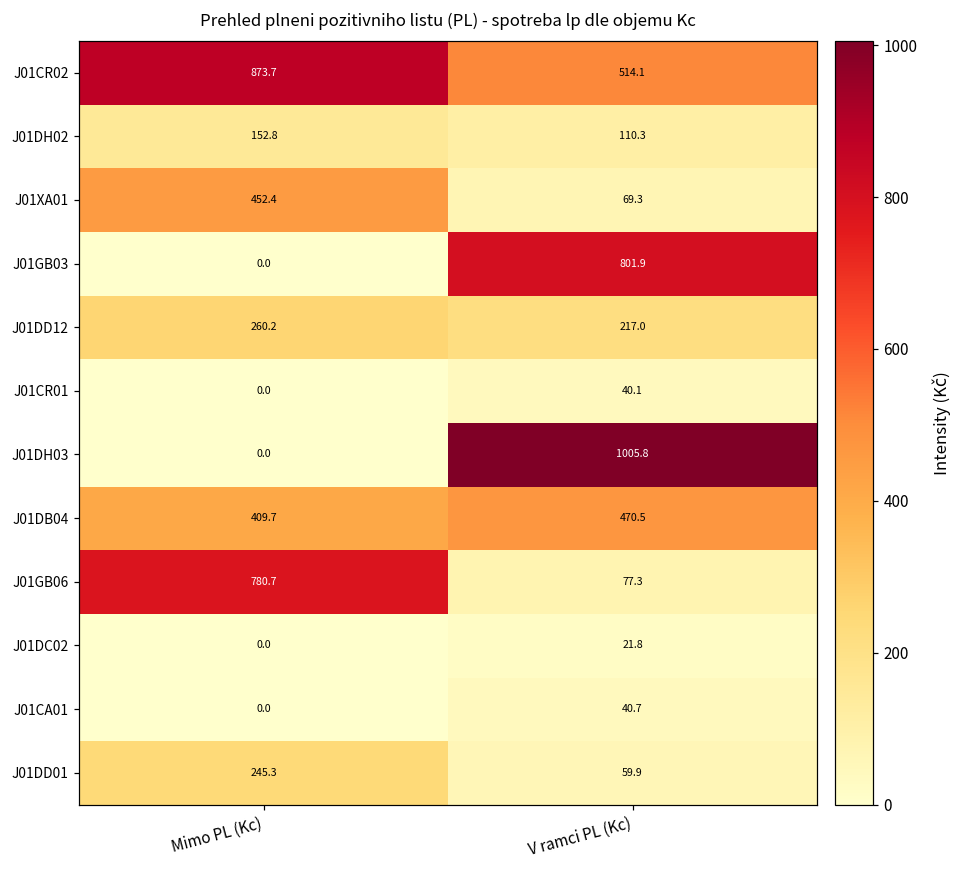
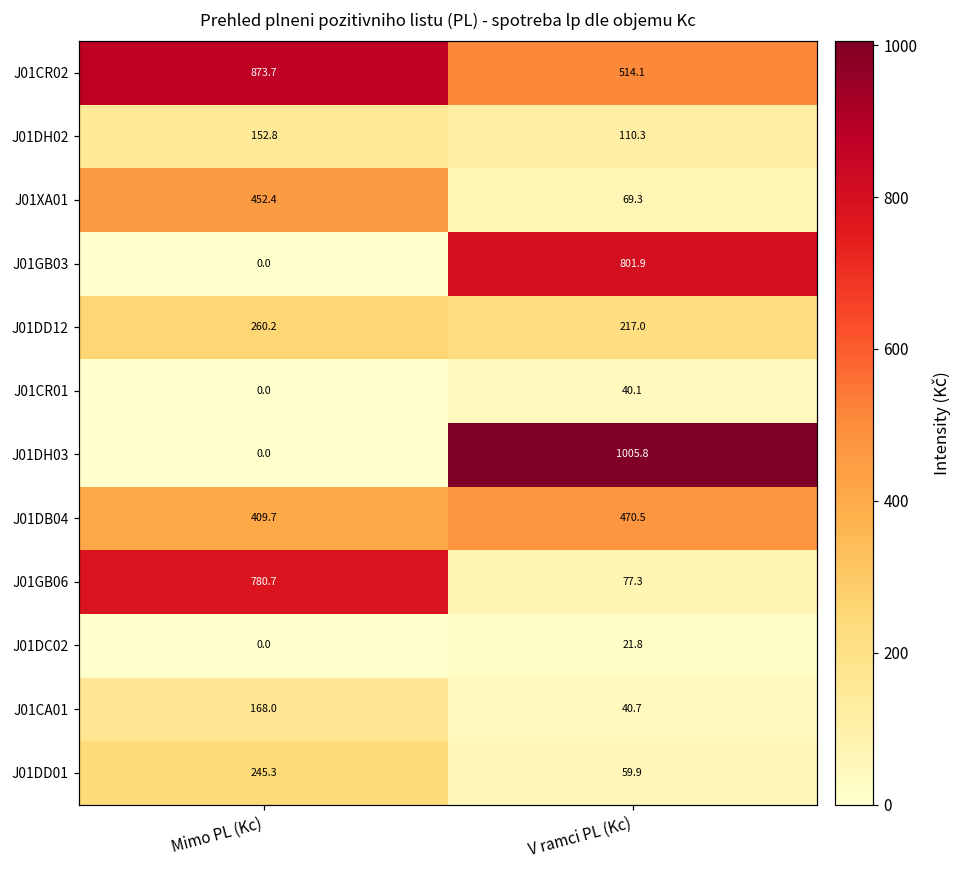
  {
    "J01CR02": {
      "Mimo PL (Kc)": 873.7,
      "V ramci PL (Kc)": 514.1
    },
    "J01DH02": {
      "Mimo PL (Kc)": 152.8,
      "V ramci PL (Kc)": 110.3
    },
    "J01XA01": {
      "Mimo PL (Kc)": 452.4,
      "V ramci PL (Kc)": 69.3
    },
    "J01GB03": {
      "Mimo PL (Kc)": 0.0,
      "V ramci PL (Kc)": 801.9
    },
    "J01DD12": {
      "Mimo PL (Kc)": 260.2,
      "V ramci PL (Kc)": 217.0
    },
    "J01CR01": {
      "Mimo PL (Kc)": 0.0,
      "V ramci PL (Kc)": 40.1
    },
    "J01DH03": {
      "Mimo PL (Kc)": 0.0,
      "V ramci PL (Kc)": 1005.8
    },
    "J01DB04": {
      "Mimo PL (Kc)": 409.7,
      "V ramci PL (Kc)": 470.5
    },
    "J01GB06": {
      "Mimo PL (Kc)": 780.7,
      "V ramci PL (Kc)": 77.3
    },
    "J01DC02": {
      "Mimo PL (Kc)": 0.0,
      "V ramci PL (Kc)": 21.8
    },
    "J01CA01": {
-     "Mimo PL (Kc)": 0.0,
+     "Mimo PL (Kc)": 168.0,
      "V ramci PL (Kc)": 40.7
    },
    "J01DD01": {
      "Mimo PL (Kc)": 245.3,
      "V ramci PL (Kc)": 59.9
    }
  }
